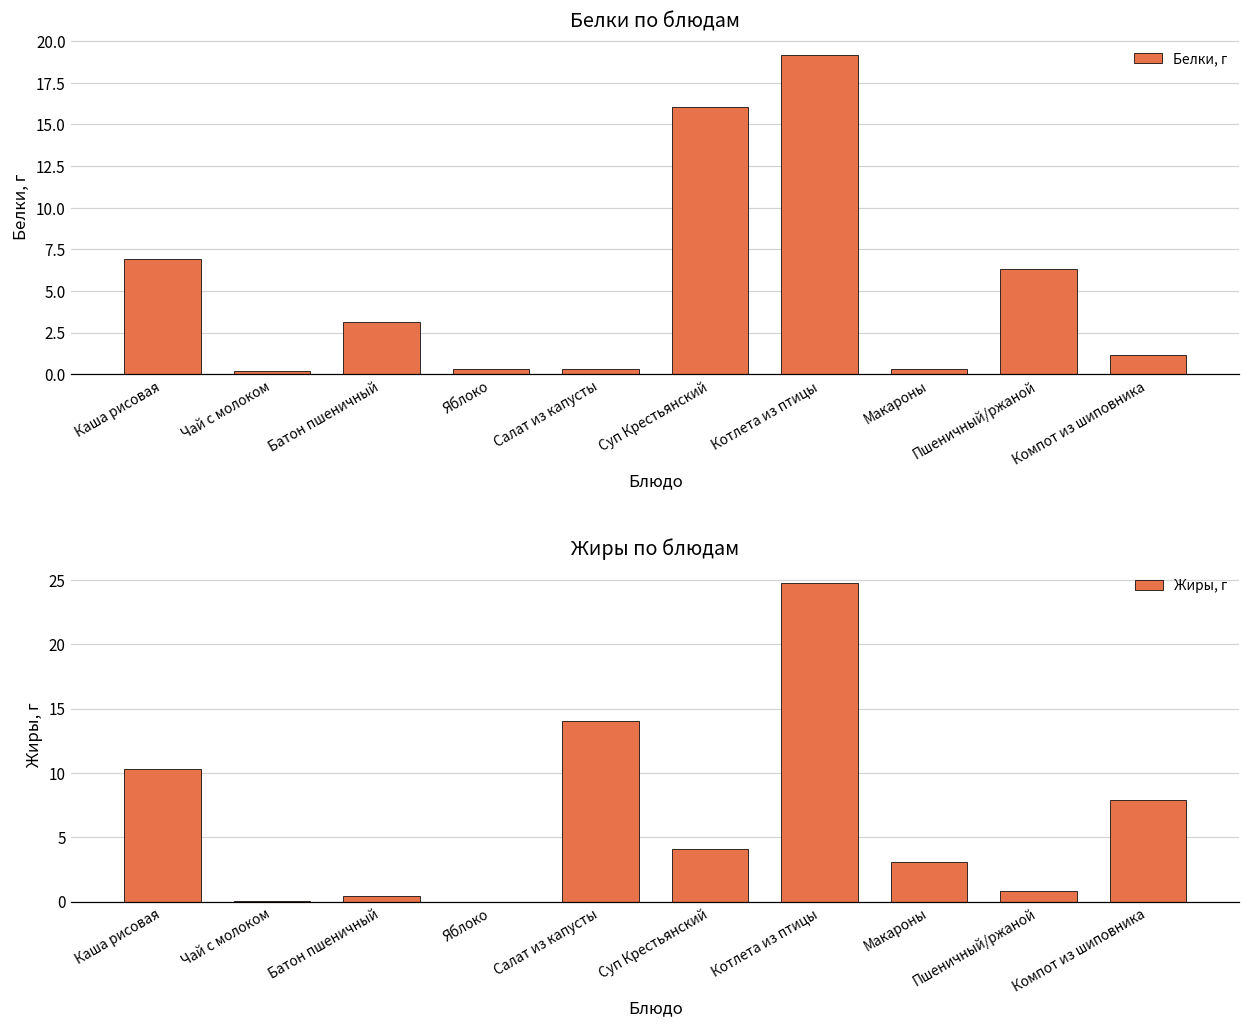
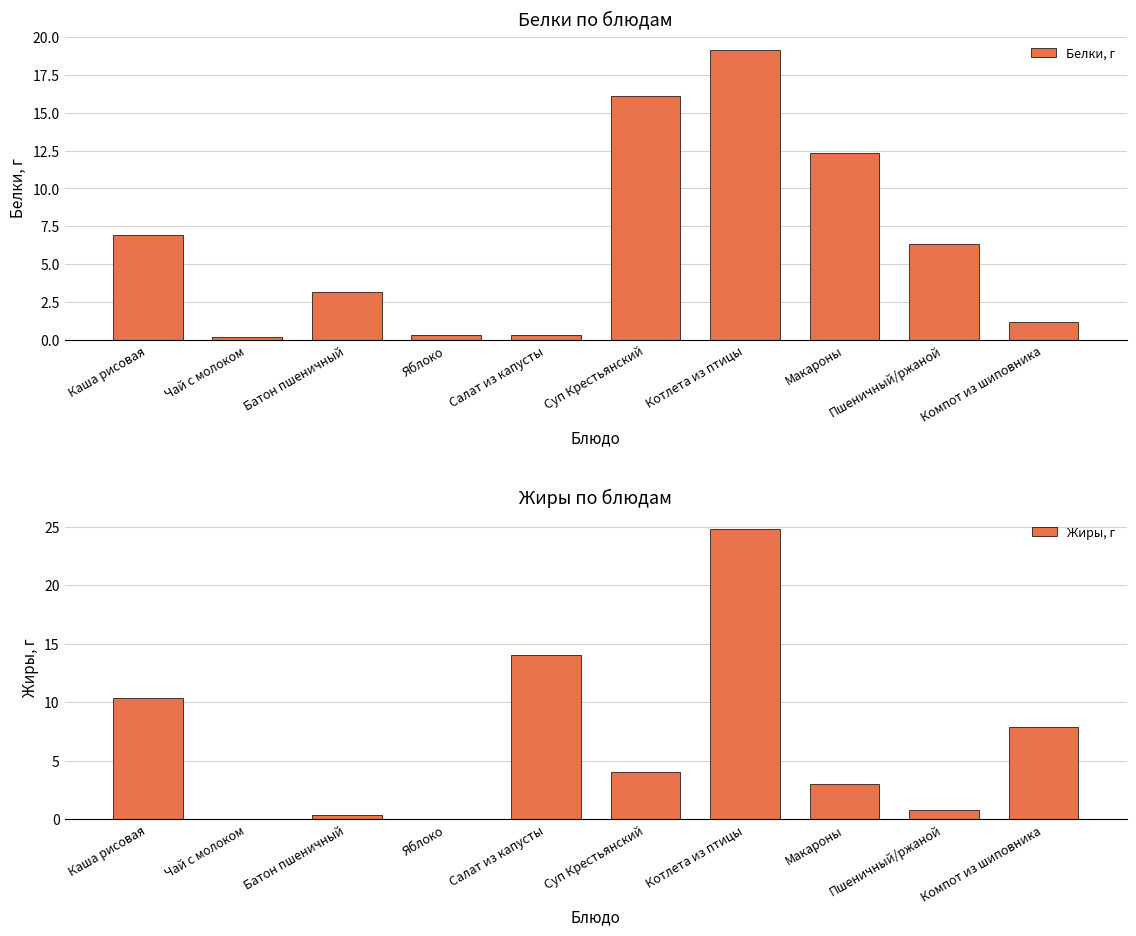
  {
    "Белки по блюдам": {
      "Каша рисовая": 6.9,
      "Чай с молоком": 0.2,
      "Батон пшеничный": 3.2,
      "Яблоко": 0.3,
      "Салат из капусты": 0.3,
      "Суп Крестьянский": 16.1,
      "Котлета из птицы": 19.2,
-     "Макароны": 0.3,
+     "Макароны": 12.3,
      "Пшеничный/ржаной": 6.3,
      "Компот из шиповника": 1.2
    },
    "Жиры по блюдам": {
      "Каша рисовая": 10.3,
      "Батон пшеничный": 0.4,
      "Яблоко": 0.0,
      "Салат из капусты": 14.0,
      "Суп Крестьянский": 4.1,
      "Котлета из птицы": 24.8,
      "Макароны": 3.0,
      "Пшеничный/ржаной": 0.8,
      "Компот из шиповника": 7.9
    }
  }
